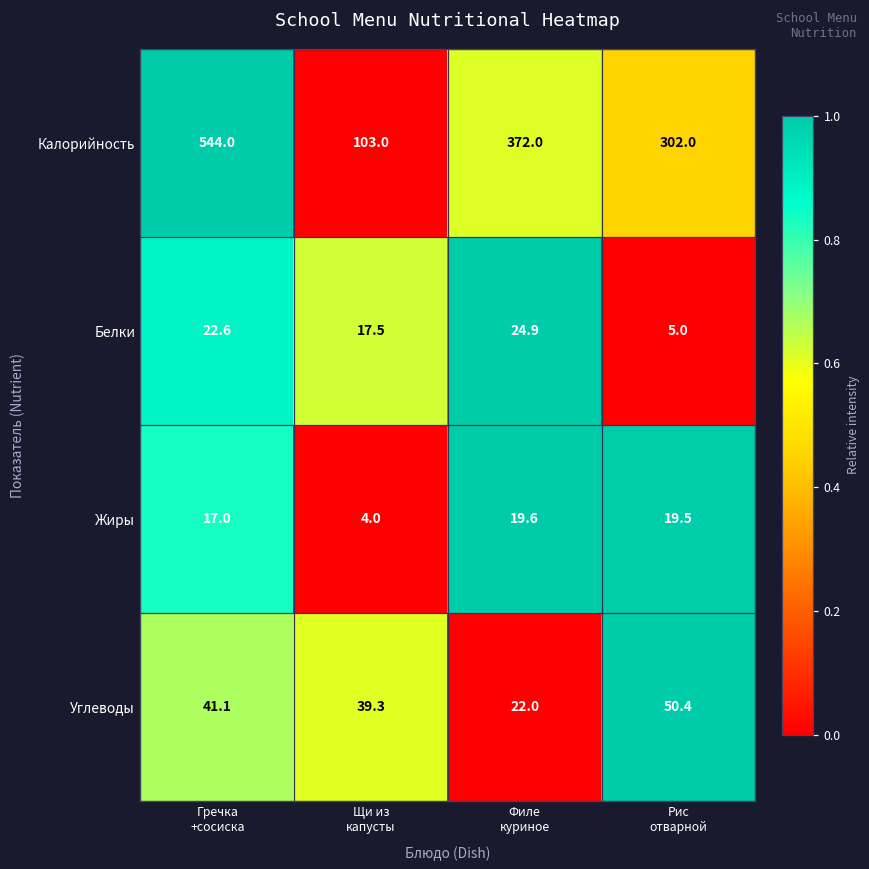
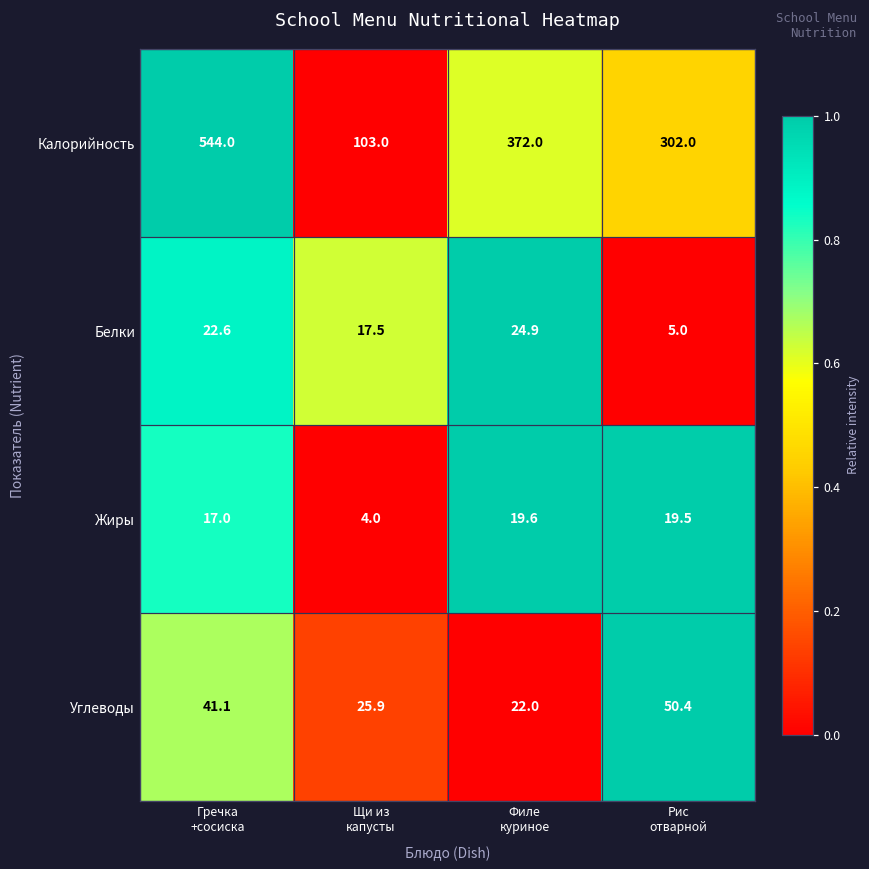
  {
    "Калорийность": {
      "Гречка +сосиска": 544.0,
      "Щи из капусты": 103.0,
      "Филе куриное": 372.0,
      "Рис отварной": 302.0
    },
    "Белки": {
      "Гречка +сосиска": 22.6,
      "Щи из капусты": 17.5,
      "Филе куриное": 24.9,
      "Рис отварной": 5.0
    },
    "Жиры": {
      "Гречка +сосиска": 17.0,
      "Щи из капусты": 4.0,
      "Филе куриное": 19.6,
      "Рис отварной": 19.5
    },
    "Углеводы": {
      "Гречка +сосиска": 41.1,
-     "Щи из капусты": 39.3,
+     "Щи из капусты": 25.9,
      "Филе куриное": 22.0,
      "Рис отварной": 50.4
    }
  }
